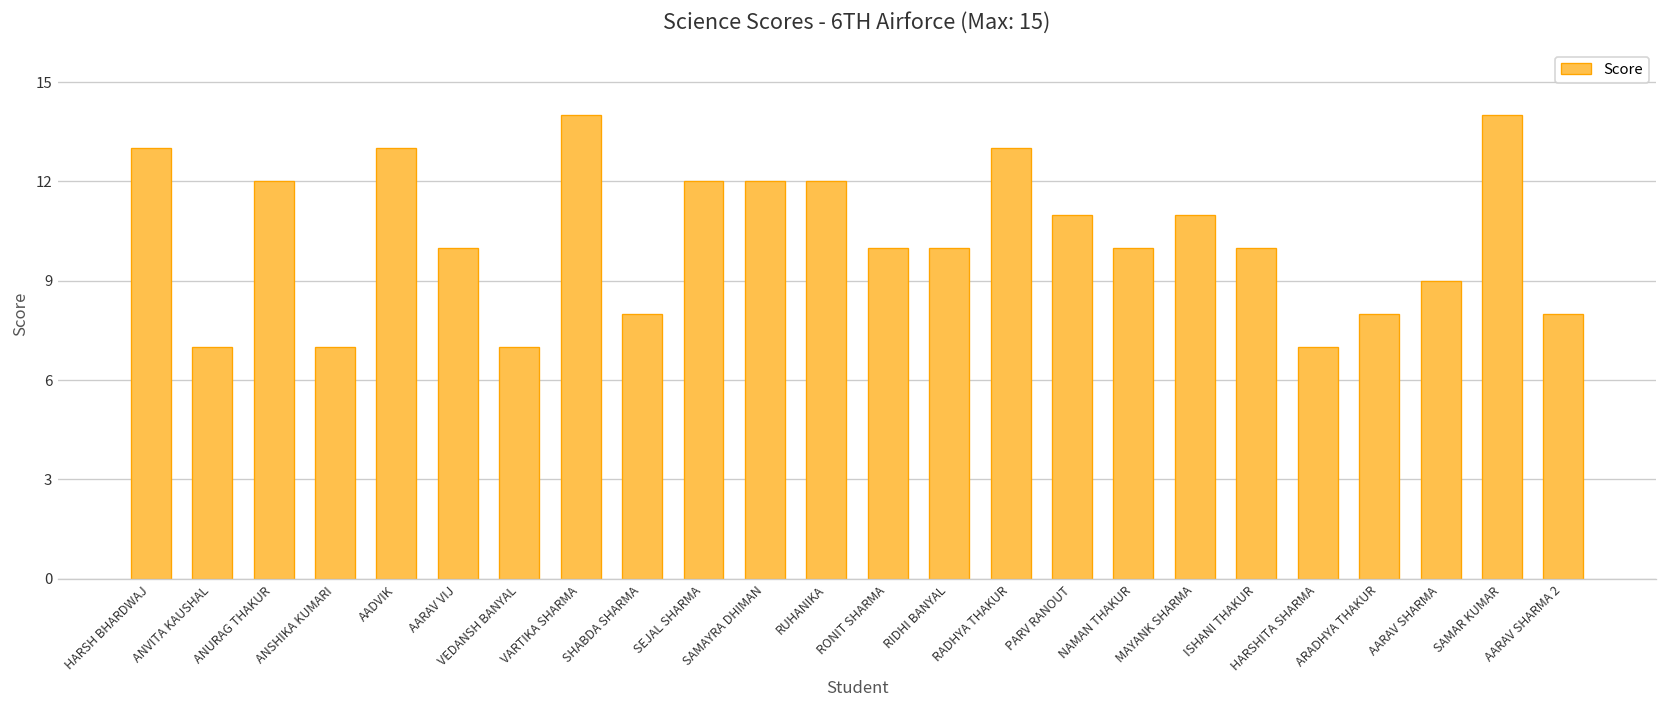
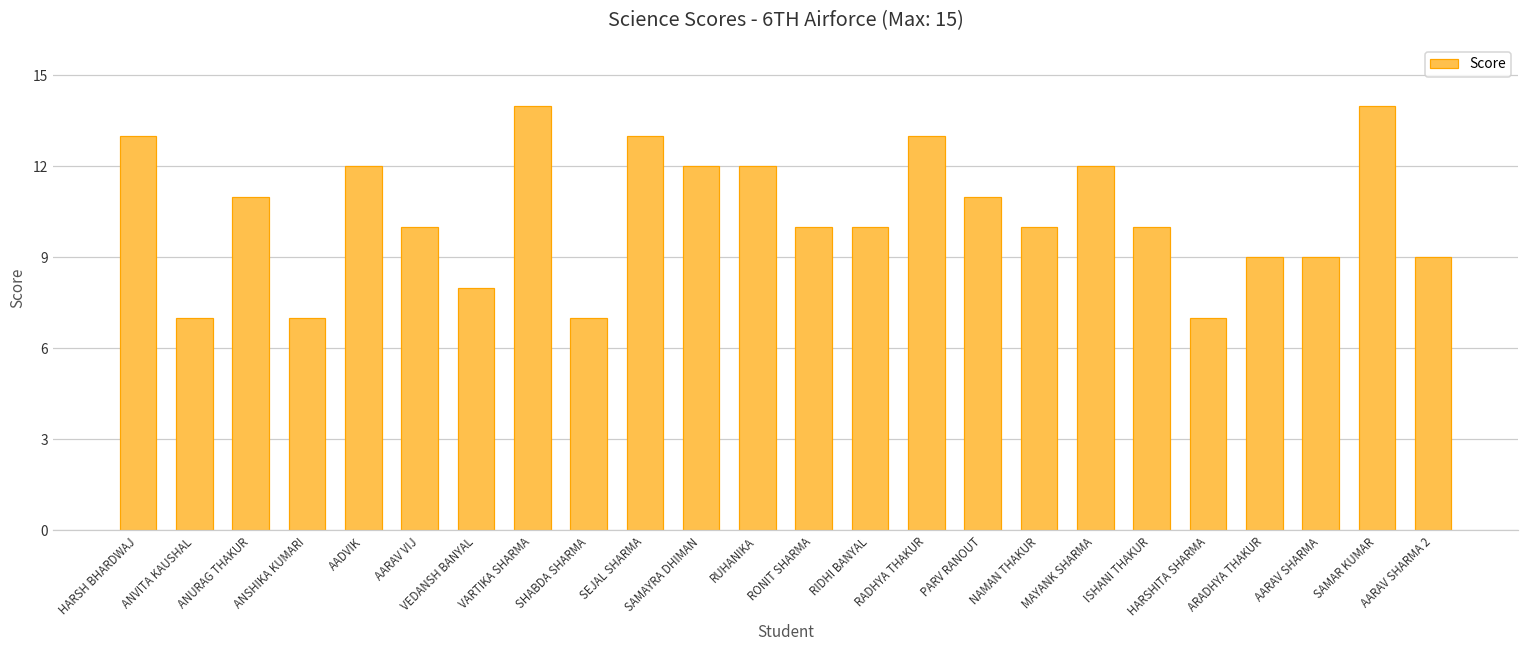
  {
    "HARSH BHARDWAJ": 13,
    "ANVITA KAUSHAL": 7,
-   "ANURAG THAKUR": 12,
+   "ANURAG THAKUR": 11,
    "ANSHIKA KUMARI": 7,
-   "AADVIK": 13,
+   "AADVIK": 12,
    "AARAV VIJ": 10,
-   "VEDANSH BANYAL": 7,
+   "VEDANSH BANYAL": 8,
    "VARTIKA SHARMA": 14,
-   "SHABDA SHARMA": 8,
-   "SEJAL SHARMA": 12,
+   "SHABDA SHARMA": 7,
+   "SEJAL SHARMA": 13,
    "SAMAYRA DHIMAN": 12,
    "RUHANIKA": 12,
    "RONIT SHARMA": 10,
    "RIDHI BANYAL": 10,
    "RADHYA THAKUR": 13,
    "PARV RANOUT": 11,
    "NAMAN THAKUR": 10,
-   "MAYANK SHARMA": 11,
+   "MAYANK SHARMA": 12,
    "ISHANI THAKUR": 10,
    "HARSHITA SHARMA": 7,
-   "ARADHYA THAKUR": 8,
+   "ARADHYA THAKUR": 9,
    "AARAV SHARMA": 9,
    "SAMAR KUMAR": 14,
-   "AARAV SHARMA 2": 8
+   "AARAV SHARMA 2": 9
  }
